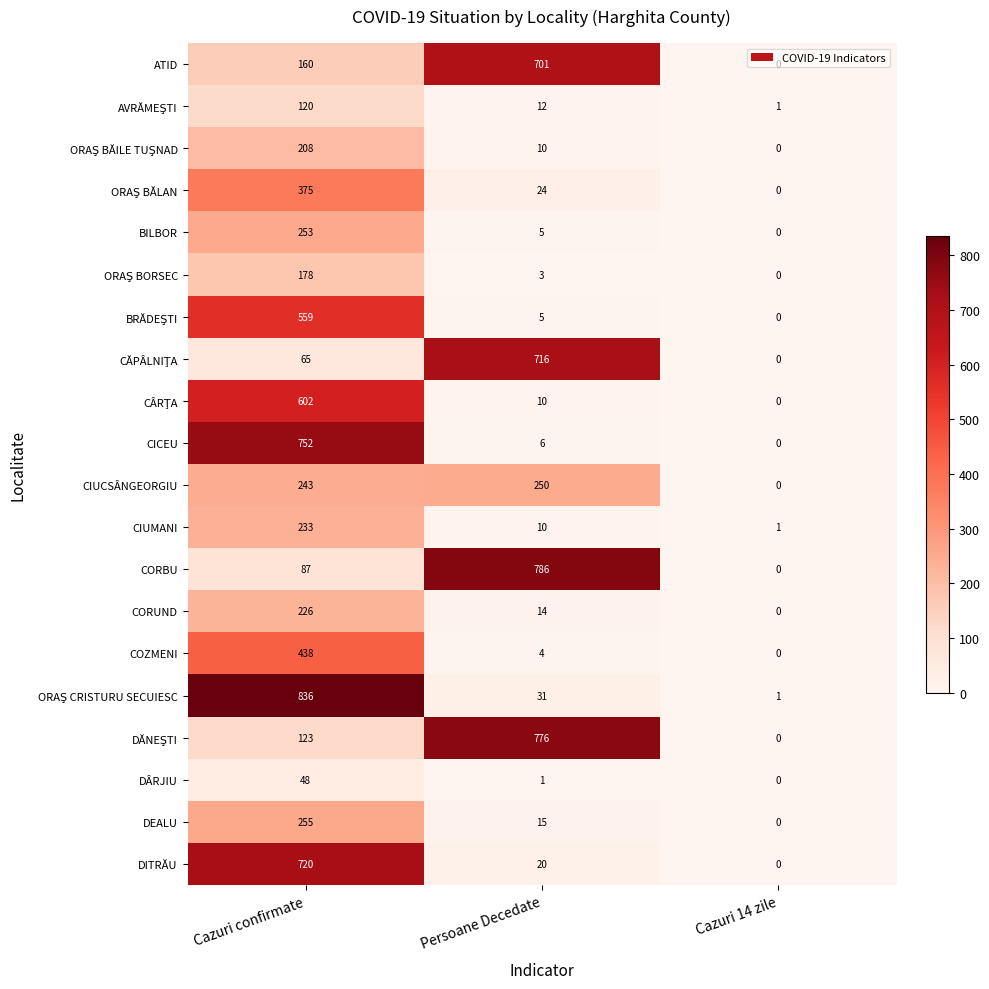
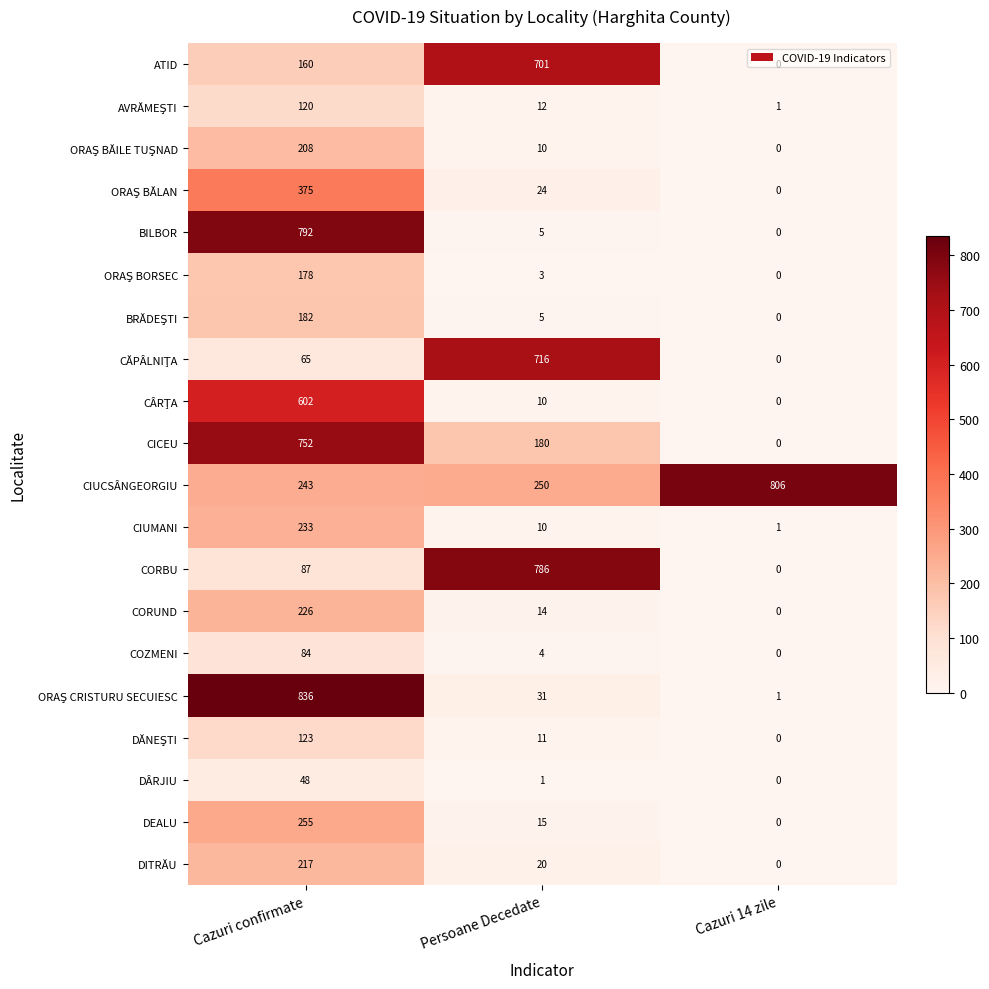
  {
    "ATID": {
      "Cazuri confirmate": 160,
      "Persoane Decedate": 701
    },
    "AVRĂMEŞTI": {
      "Cazuri confirmate": 120,
      "Persoane Decedate": 12,
      "Cazuri 14 zile": 1
    },
    "ORAŞ BĂILE TUŞNAD": {
      "Cazuri confirmate": 208,
      "Persoane Decedate": 10,
      "Cazuri 14 zile": 0
    },
    "ORAŞ BĂLAN": {
      "Cazuri confirmate": 375,
      "Persoane Decedate": 24,
      "Cazuri 14 zile": 0
    },
    "BILBOR": {
-     "Cazuri confirmate": 253,
+     "Cazuri confirmate": 792,
      "Persoane Decedate": 5,
      "Cazuri 14 zile": 0
    },
    "ORAŞ BORSEC": {
      "Cazuri confirmate": 178,
      "Persoane Decedate": 3,
      "Cazuri 14 zile": 0
    },
    "BRĂDEŞTI": {
-     "Cazuri confirmate": 559,
+     "Cazuri confirmate": 182,
      "Persoane Decedate": 5,
      "Cazuri 14 zile": 0
    },
    "CĂPÂLNIŢA": {
      "Cazuri confirmate": 65,
      "Persoane Decedate": 716,
      "Cazuri 14 zile": 0
    },
    "CÂRŢA": {
      "Cazuri confirmate": 602,
      "Persoane Decedate": 10,
      "Cazuri 14 zile": 0
    },
    "CICEU": {
      "Cazuri confirmate": 752,
-     "Persoane Decedate": 6,
+     "Persoane Decedate": 180,
      "Cazuri 14 zile": 0
    },
    "CIUCSÂNGEORGIU": {
      "Cazuri confirmate": 243,
      "Persoane Decedate": 250,
-     "Cazuri 14 zile": 0
+     "Cazuri 14 zile": 806
    },
    "CIUMANI": {
      "Cazuri confirmate": 233,
      "Persoane Decedate": 10,
      "Cazuri 14 zile": 1
    },
    "CORBU": {
      "Cazuri confirmate": 87,
      "Persoane Decedate": 786,
      "Cazuri 14 zile": 0
    },
    "CORUND": {
      "Cazuri confirmate": 226,
      "Persoane Decedate": 14,
      "Cazuri 14 zile": 0
    },
    "COZMENI": {
-     "Cazuri confirmate": 438,
+     "Cazuri confirmate": 84,
      "Persoane Decedate": 4,
      "Cazuri 14 zile": 0
    },
    "ORAŞ CRISTURU SECUIESC": {
      "Cazuri confirmate": 836,
      "Persoane Decedate": 31,
      "Cazuri 14 zile": 1
    },
    "DĂNEŞTI": {
      "Cazuri confirmate": 123,
-     "Persoane Decedate": 776,
+     "Persoane Decedate": 11,
      "Cazuri 14 zile": 0
    },
    "DÂRJIU": {
      "Cazuri confirmate": 48,
      "Persoane Decedate": 1,
      "Cazuri 14 zile": 0
    },
    "DEALU": {
      "Cazuri confirmate": 255,
      "Persoane Decedate": 15,
      "Cazuri 14 zile": 0
    },
    "DITRĂU": {
-     "Cazuri confirmate": 720,
+     "Cazuri confirmate": 217,
      "Persoane Decedate": 20,
      "Cazuri 14 zile": 0
    }
  }
